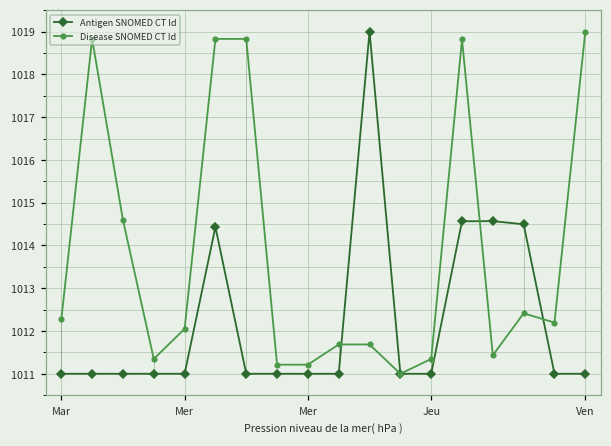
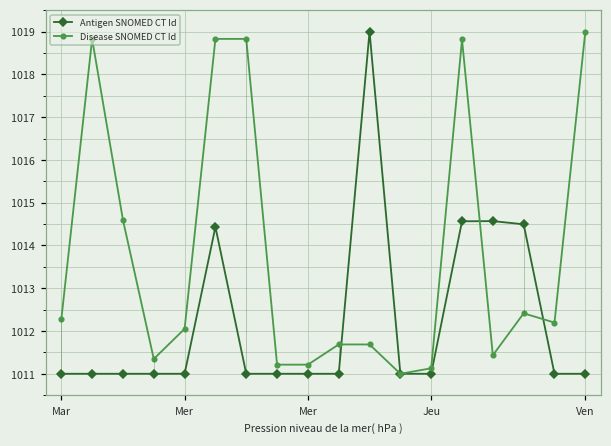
  {
    "Disease SNOMED CT Id": {
-     "Jeu": 1011.3,
+     "Jeu": 1011.1,
      "Ven": 1019.0
    }
  }
